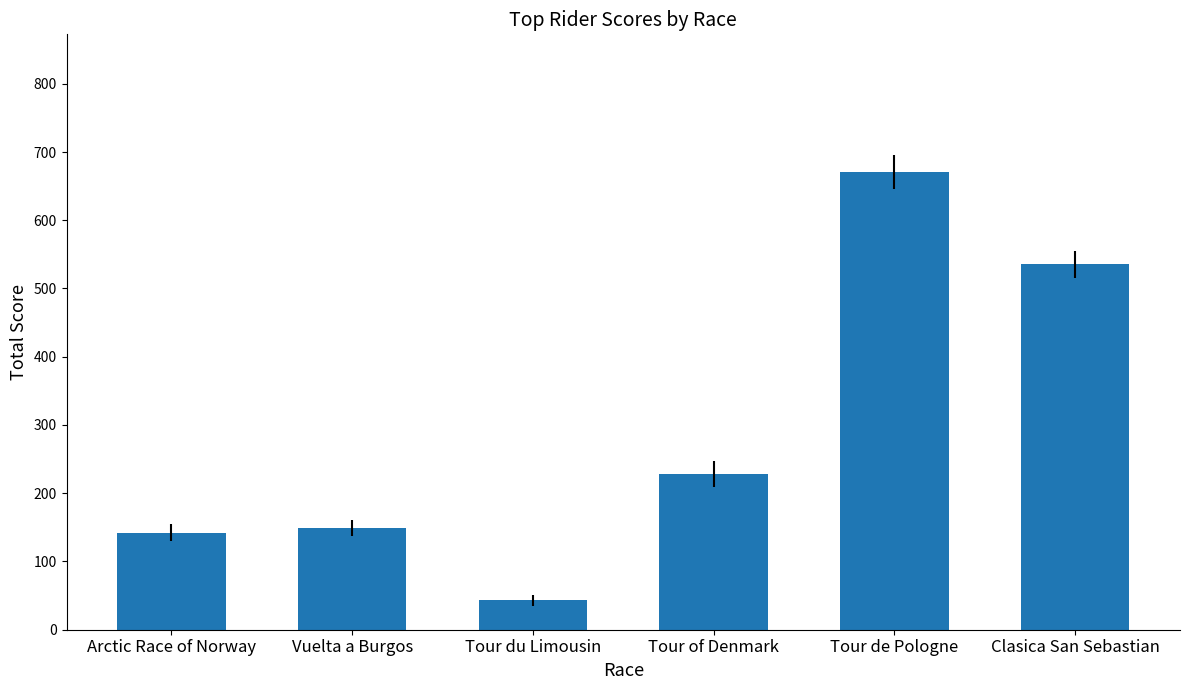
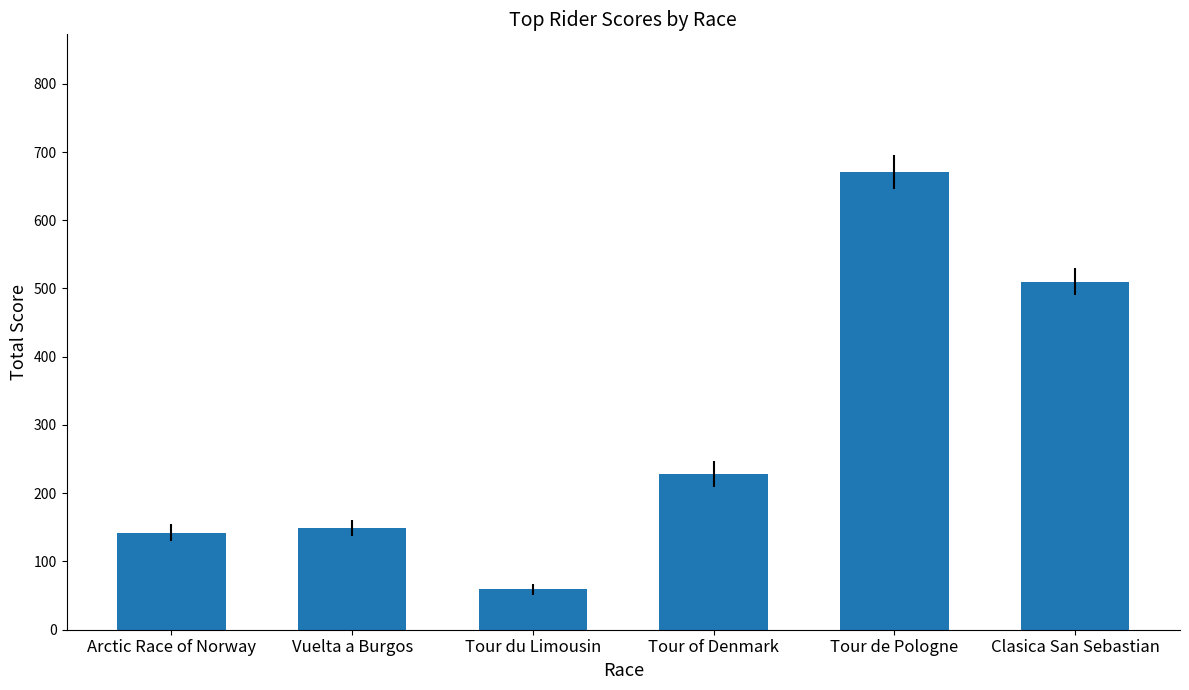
  {
    "Arctic Race of Norway": 140,
    "Vuelta a Burgos": 150,
-   "Tour du Limousin": 40,
+   "Tour du Limousin": 60,
    "Tour of Denmark": 230,
    "Tour de Pologne": 670,
-   "Clasica San Sebastian": 540
+   "Clasica San Sebastian": 510
  }
